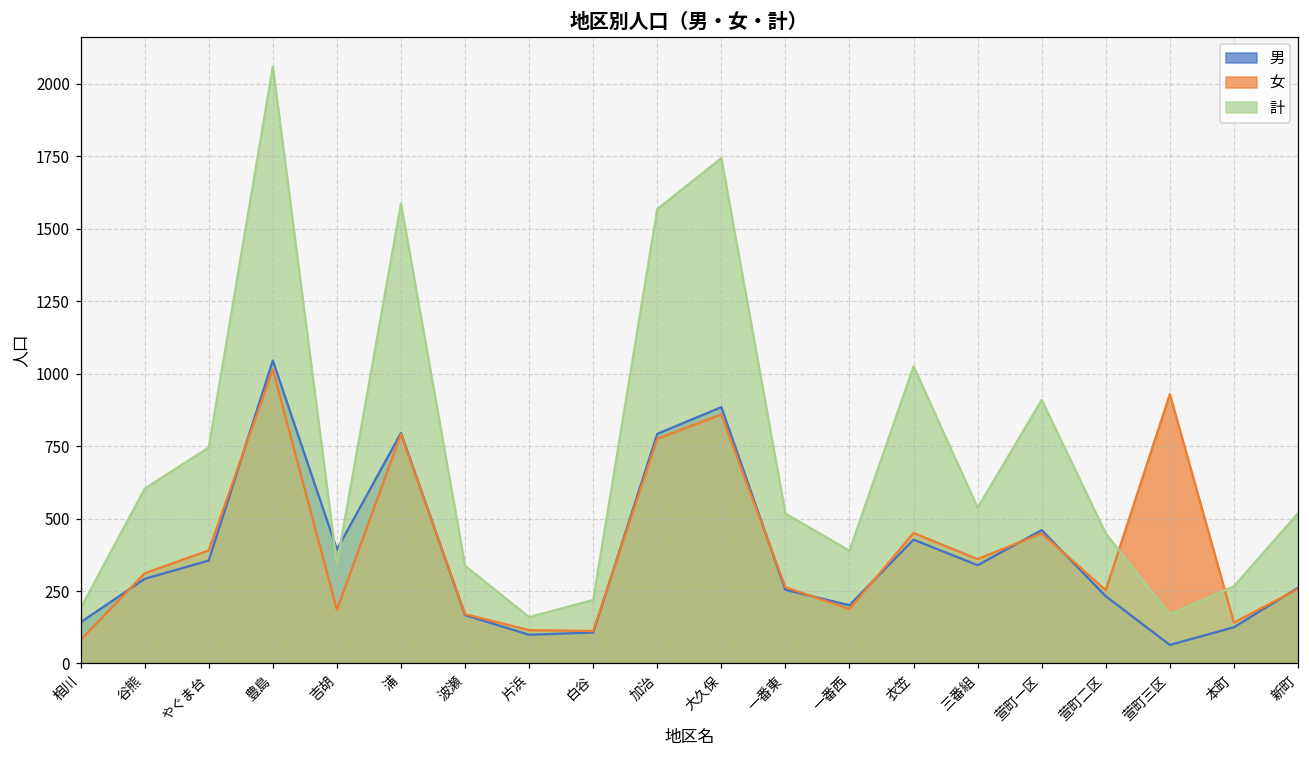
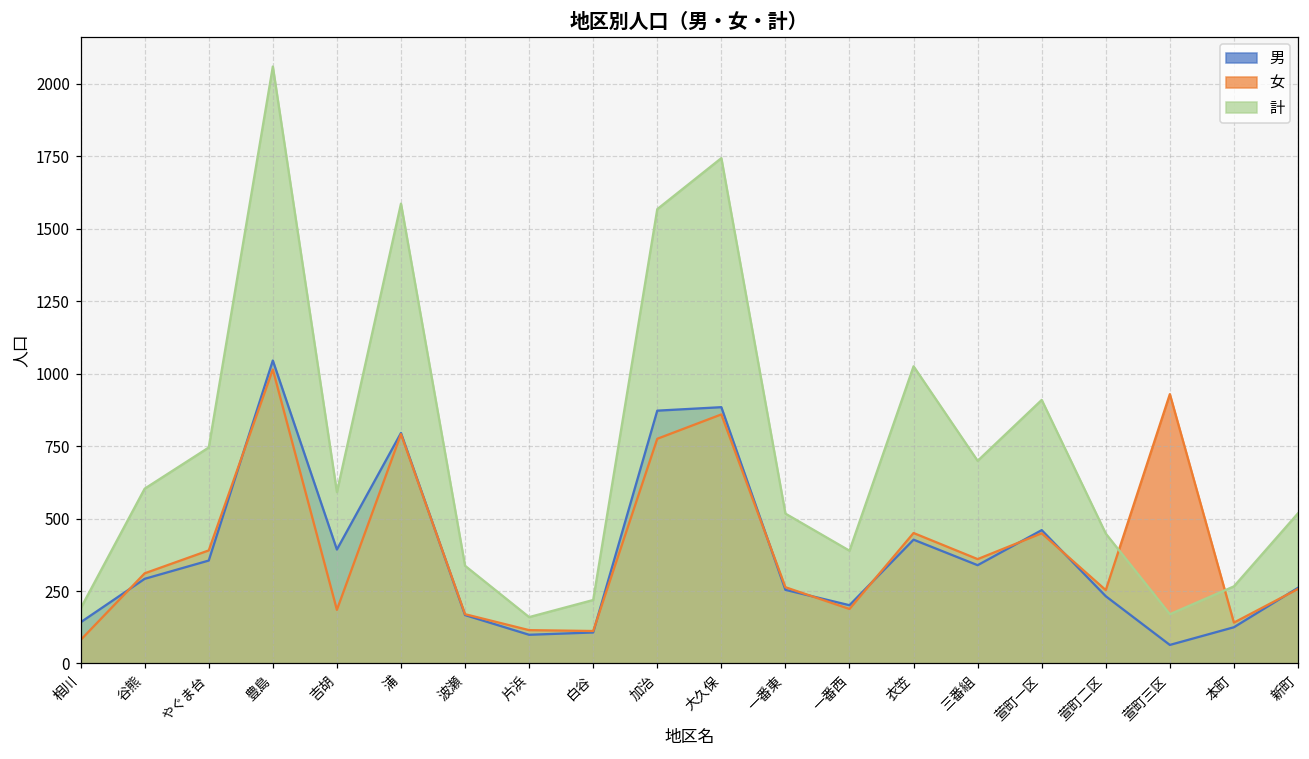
  {
    "男": {
      "相川": 140,
      "谷熊": 290,
      "やぐま台": 360,
      "豊島": 1050,
      "吉胡": 390,
      "片浜": 100,
-     "加治": 790,
+     "加治": 870,
      "大久保": 880,
      "一番西": 200,
      "衣笠": 430,
      "三番組": 340,
      "萱町一区": 460,
      "萱町二区": 230,
      "萱町三区": 60,
      "本町": 130
    },
    "女": {
      "相川": 80,
      "谷熊": 310,
      "やぐま台": 390,
      "豊島": 1010,
      "吉胡": 190,
      "片浜": 120,
      "加治": 780,
      "大久保": 860,
      "一番西": 190,
      "衣笠": 450,
      "三番組": 360,
      "萱町一区": 450,
      "萱町二区": 250,
      "萱町三区": 930,
      "本町": 140
    },
    "計": {
      "相川": 190,
      "谷熊": 600,
      "やぐま台": 750,
      "豊島": 2060,
-     "吉胡": 340,
+     "吉胡": 590,
      "浦": 1590,
      "波瀬": 340,
      "片浜": 160,
      "白谷": 220,
      "加治": 1570,
      "大久保": 1740,
      "一番東": 520,
      "一番西": 390,
      "衣笠": 1030,
-     "三番組": 540,
+     "三番組": 700,
      "萱町一区": 910,
      "萱町二区": 450,
      "萱町三区": 170,
      "本町": 270,
      "新町": 520
    }
  }
